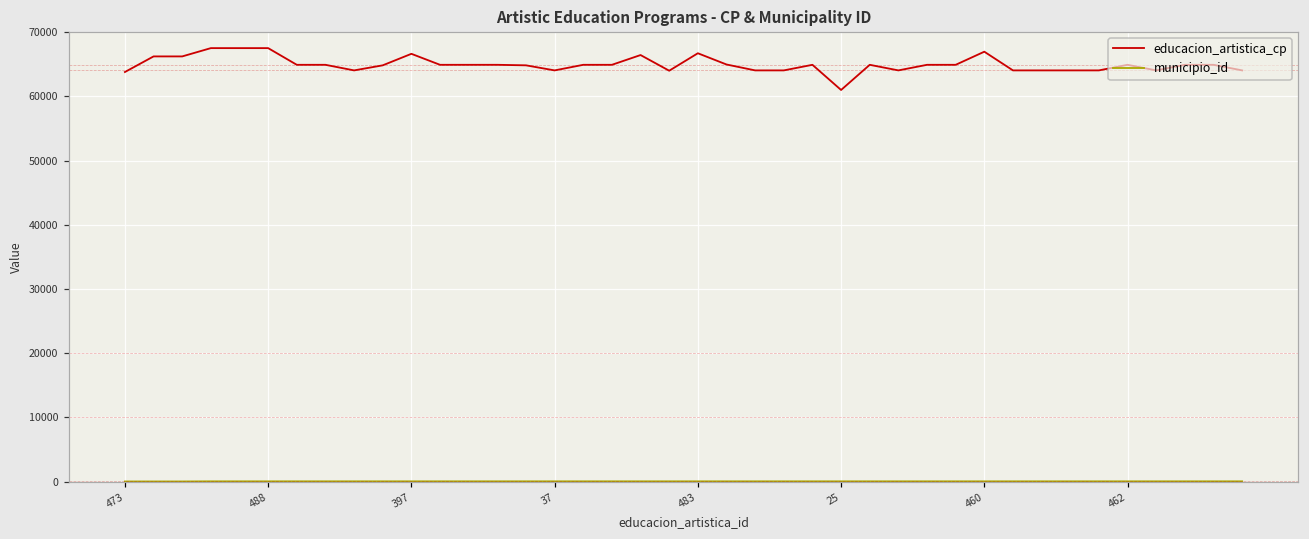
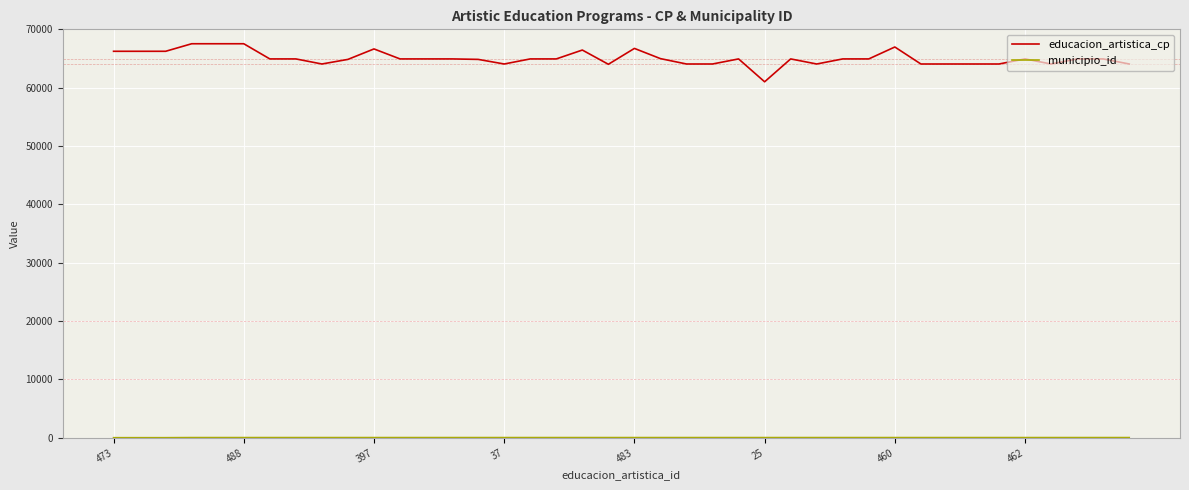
  {
    "educacion_artistica_cp": {
-     "473": 64000,
+     "473": 66000,
      "488": 68000,
      "397": 67000,
      "483": 67000,
      "25": 61000,
      "460": 67000
    },
    "municipio_id": {
      "473": 0,
      "488": 0,
      "397": 0,
      "483": 0,
      "25": 0,
      "460": 0,
      "462": 0
    }
  }
